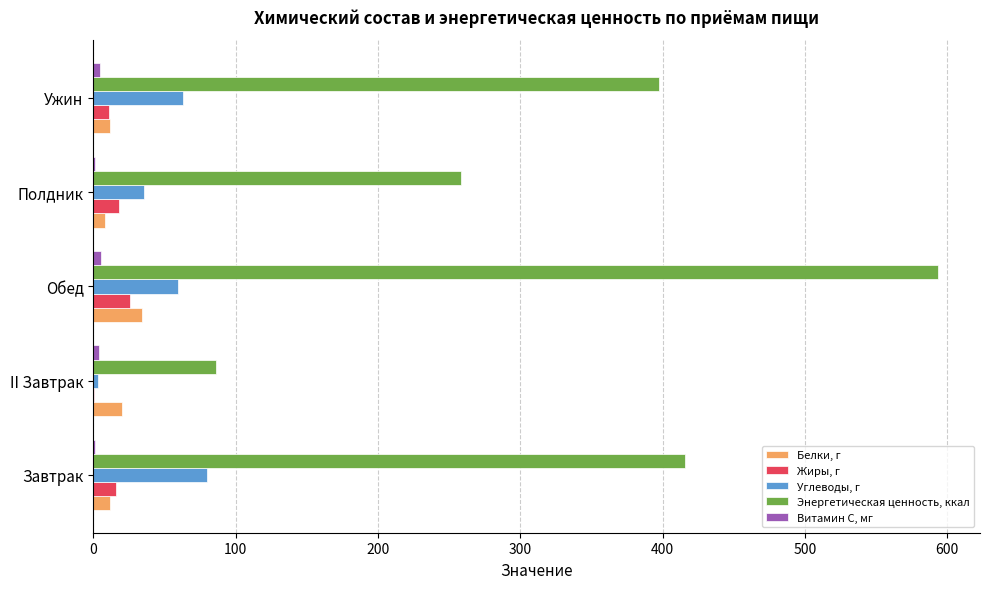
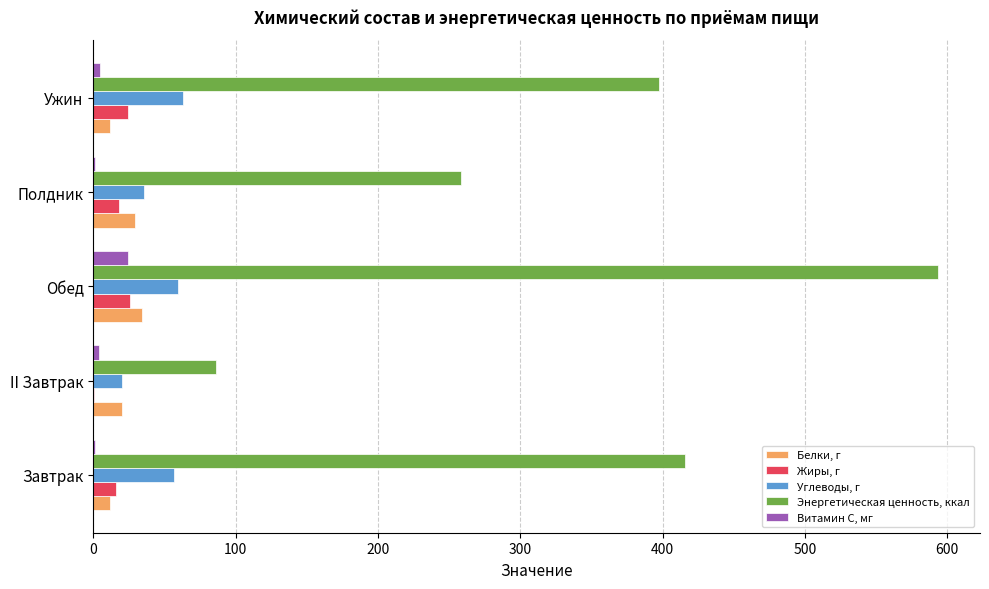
  {
    "Белки, г": {
      "Ужин": 12,
-     "Полдник": 8,
+     "Полдник": 29,
      "Обед": 34,
      "II Завтрак": 20,
      "Завтрак": 11
    },
    "Жиры, г": {
-     "Ужин": 11,
+     "Ужин": 25,
      "Полдник": 18,
      "Обед": 26,
      "Завтрак": 16
    },
    "Углеводы, г": {
      "Ужин": 63,
      "Полдник": 36,
      "Обед": 59,
-     "II Завтрак": 3,
-     "Завтрак": 80
+     "II Завтрак": 20,
+     "Завтрак": 57
    },
    "Энергетическая ценность, ккал": {
      "Ужин": 397,
      "Полдник": 258,
      "Обед": 593,
      "II Завтрак": 86,
      "Завтрак": 416
    },
    "Витамин С, мг": {
      "Ужин": 5,
-     "Обед": 6,
+     "Обед": 24,
      "II Завтрак": 4
    }
  }
